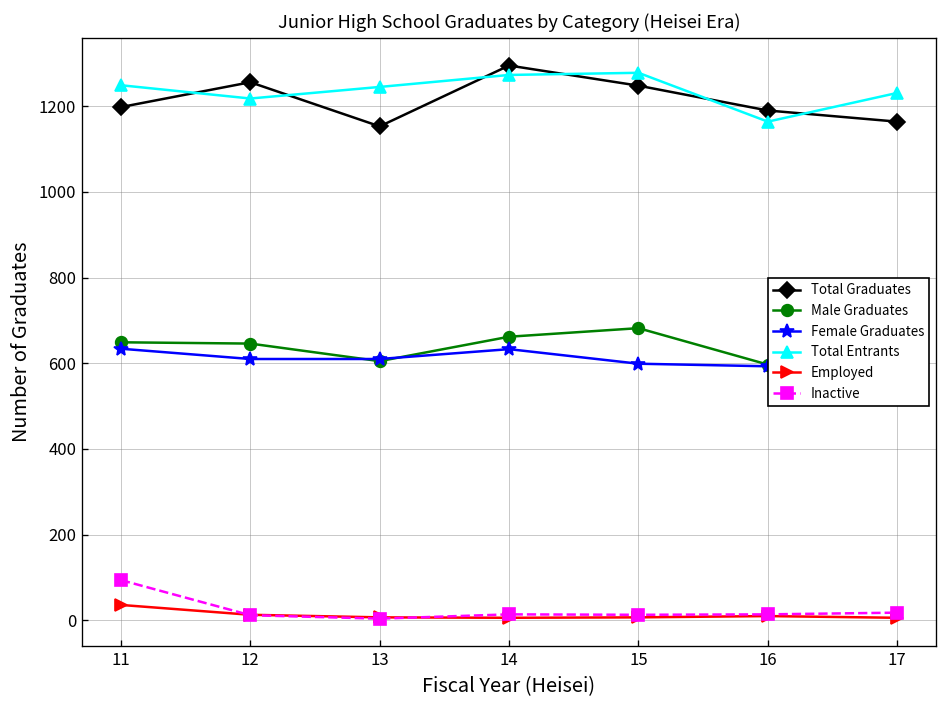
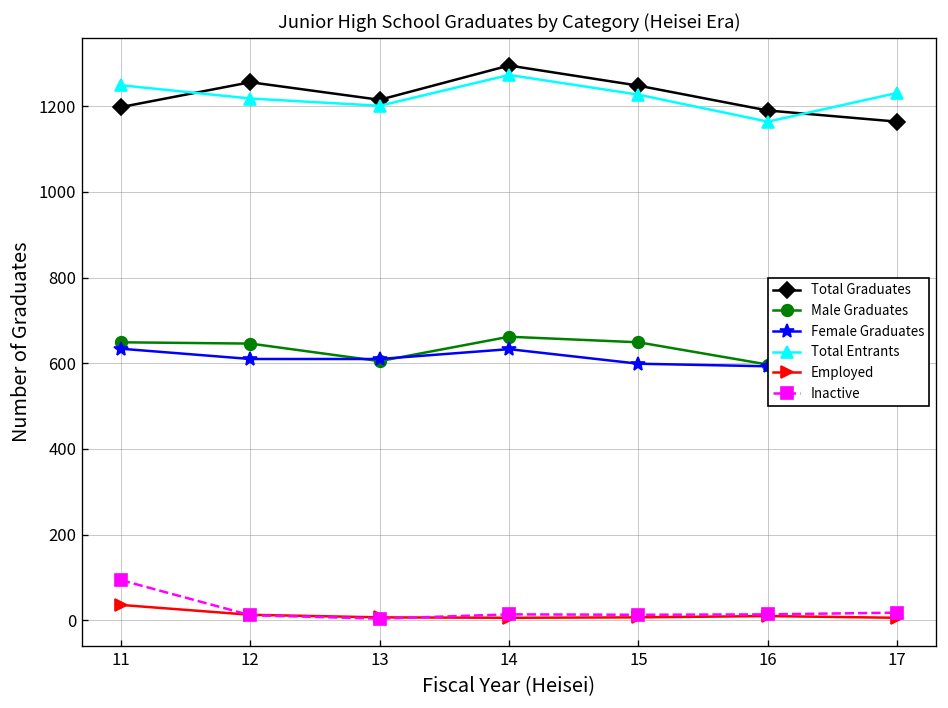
  {
    "Total Graduates": {
      "11": 1200,
      "12": 1260,
-     "13": 1150,
+     "13": 1220,
      "14": 1300,
      "15": 1250,
      "16": 1190,
      "17": 1160
    },
    "Male Graduates": {
      "11": 650,
      "12": 650,
      "14": 660,
-     "15": 680
+     "15": 650
    },
    "Female Graduates": {
      "11": 630,
      "12": 610,
      "14": 630,
      "15": 600
    },
    "Total Entrants": {
      "11": 1250,
      "12": 1220,
-     "13": 1250,
+     "13": 1200,
      "14": 1270,
-     "15": 1280,
+     "15": 1230,
      "16": 1160,
      "17": 1230
    },
    "Employed": {
      "11": 40,
      "14": 10,
      "17": 10
    },
    "Inactive": {
      "11": 90,
      "14": 10,
      "17": 20
    }
  }
